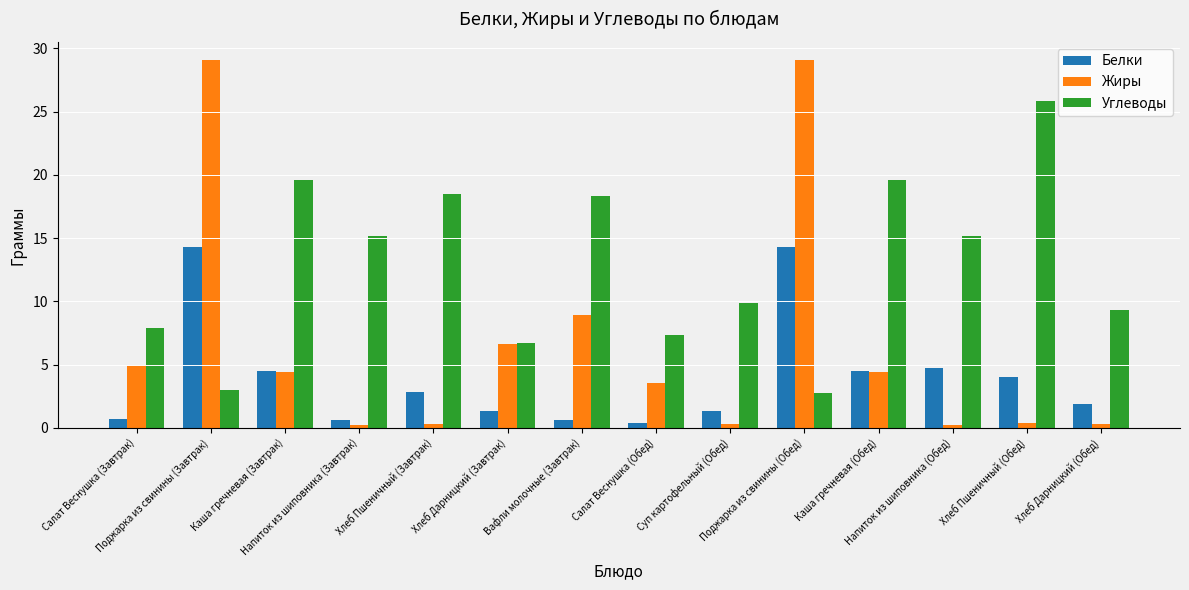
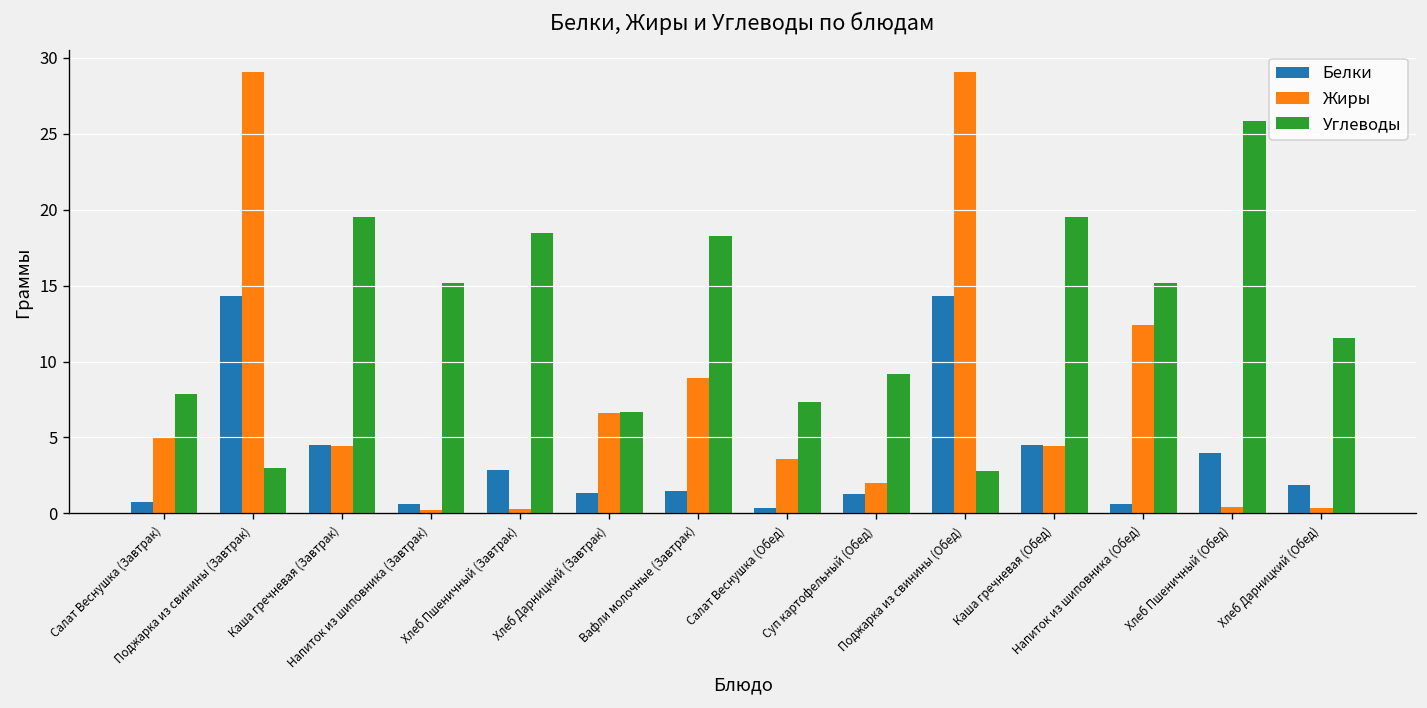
  {
    "Белки": {
      "Салат Веснушка (Завтрак)": 0.7,
      "Поджарка из свинины (Завтрак)": 14.3,
      "Каша гречневая (Завтрак)": 4.5,
      "Напиток из шиповника (Завтрак)": 0.6,
      "Хлеб Пшеничный (Завтрак)": 2.9,
      "Хлеб Дарницкий (Завтрак)": 1.3,
-     "Вафли молочные (Завтрак)": 0.6,
+     "Вафли молочные (Завтрак)": 1.5,
      "Салат Веснушка (Обед)": 0.4,
      "Суп картофельный (Обед)": 1.3,
      "Поджарка из свинины (Обед)": 14.3,
      "Каша гречневая (Обед)": 4.5,
-     "Напиток из шиповника (Обед)": 4.7,
+     "Напиток из шиповника (Обед)": 0.6,
      "Хлеб Пшеничный (Обед)": 4.0,
      "Хлеб Дарницкий (Обед)": 1.9
    },
    "Жиры": {
      "Салат Веснушка (Завтрак)": 5.0,
      "Поджарка из свинины (Завтрак)": 29.1,
      "Каша гречневая (Завтрак)": 4.4,
      "Напиток из шиповника (Завтрак)": 0.2,
      "Хлеб Пшеничный (Завтрак)": 0.3,
      "Хлеб Дарницкий (Завтрак)": 6.6,
      "Вафли молочные (Завтрак)": 8.9,
      "Салат Веснушка (Обед)": 3.6,
-     "Суп картофельный (Обед)": 0.3,
+     "Суп картофельный (Обед)": 2.0,
      "Поджарка из свинины (Обед)": 29.1,
      "Каша гречневая (Обед)": 4.4,
-     "Напиток из шиповника (Обед)": 0.2,
+     "Напиток из шиповника (Обед)": 12.4,
      "Хлеб Пшеничный (Обед)": 0.4,
      "Хлеб Дарницкий (Обед)": 0.3
    },
    "Углеводы": {
      "Салат Веснушка (Завтрак)": 7.9,
      "Поджарка из свинины (Завтрак)": 3.0,
      "Каша гречневая (Завтрак)": 19.6,
      "Напиток из шиповника (Завтрак)": 15.2,
      "Хлеб Пшеничный (Завтрак)": 18.5,
      "Хлеб Дарницкий (Завтрак)": 6.7,
      "Вафли молочные (Завтрак)": 18.3,
      "Салат Веснушка (Обед)": 7.3,
-     "Суп картофельный (Обед)": 9.8,
+     "Суп картофельный (Обед)": 9.2,
      "Поджарка из свинины (Обед)": 2.8,
      "Каша гречневая (Обед)": 19.6,
      "Напиток из шиповника (Обед)": 15.2,
      "Хлеб Пшеничный (Обед)": 25.8,
-     "Хлеб Дарницкий (Обед)": 9.4
+     "Хлеб Дарницкий (Обед)": 11.6
    }
  }
